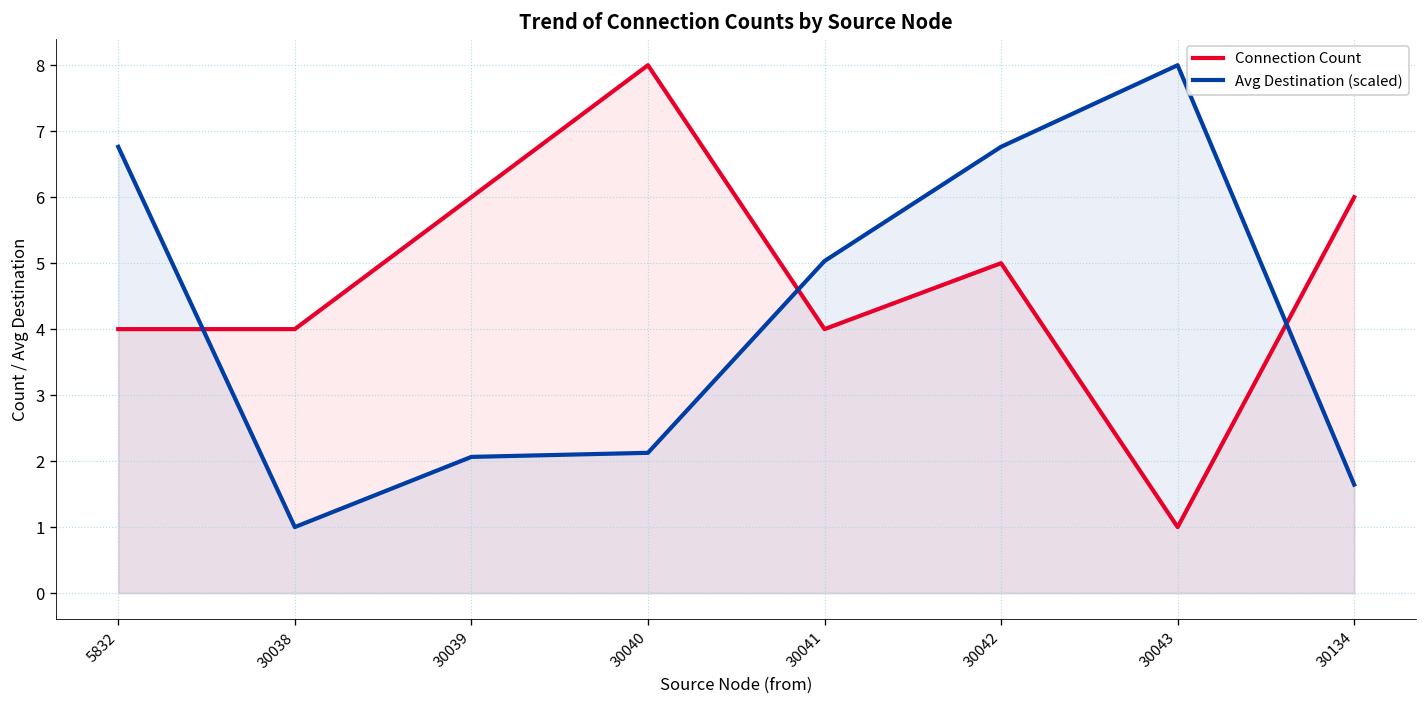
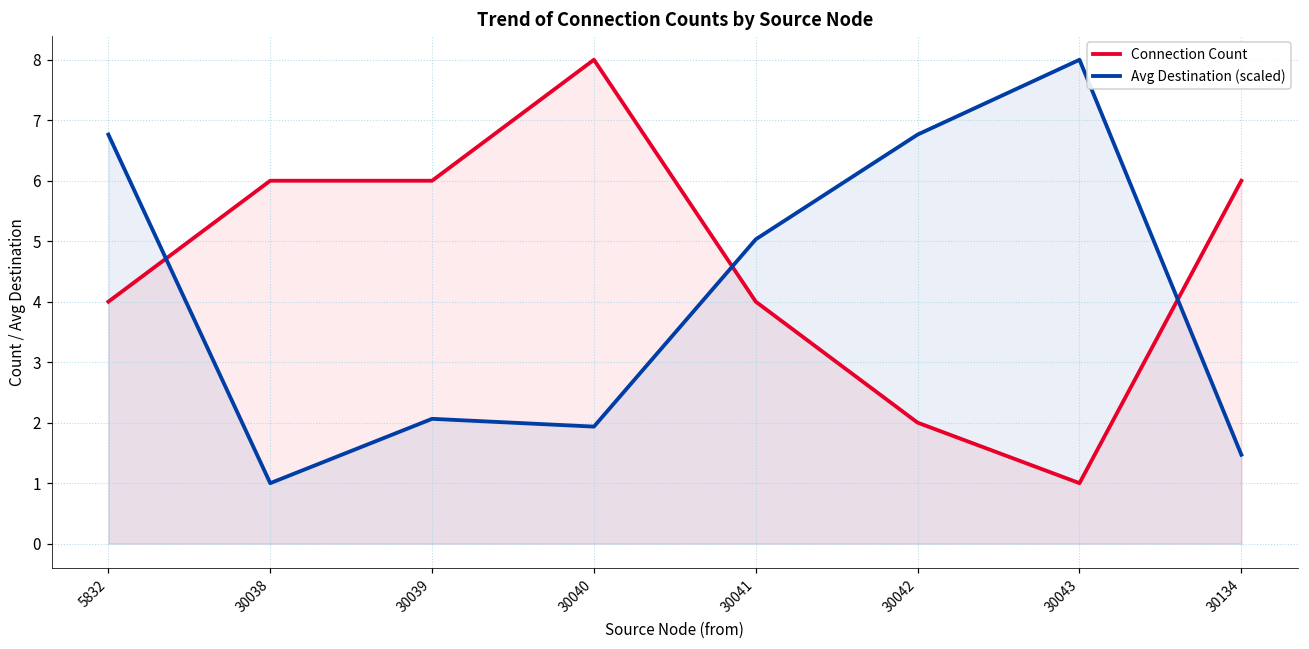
  {
    "Connection Count": {
      "5832": 4,
-     "30038": 4,
+     "30038": 6,
      "30039": 6,
      "30040": 8,
      "30041": 4,
-     "30042": 5,
+     "30042": 2,
      "30043": 1,
      "30134": 6
    },
    "Avg Destination (scaled)": {
      "5832": 6.8,
      "30038": 1.0,
      "30039": 2.1,
-     "30040": 2.1,
+     "30040": 1.9,
      "30041": 5.0,
      "30042": 6.8,
      "30043": 8.0,
-     "30134": 1.6
+     "30134": 1.5
    }
  }
